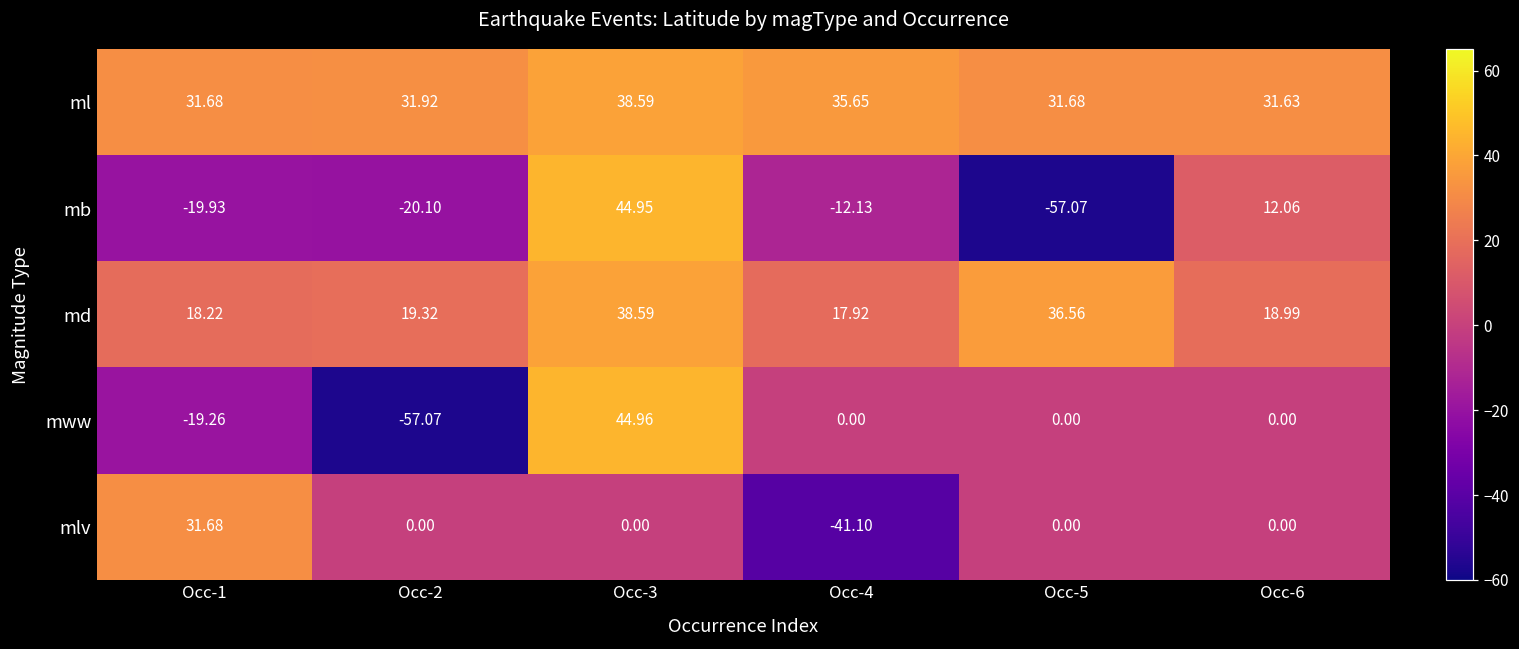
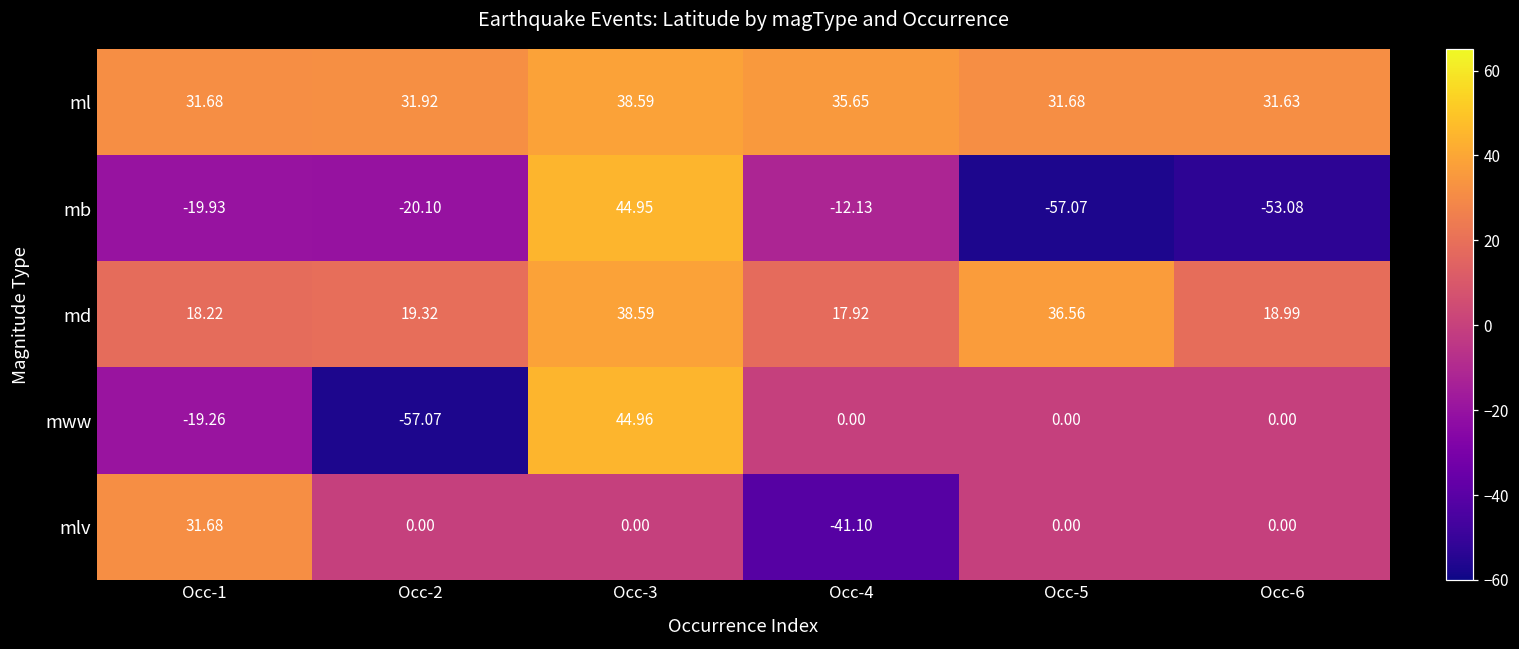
  {
    "ml": {
      "Occ-1": 31.68,
      "Occ-2": 31.92,
      "Occ-3": 38.59,
      "Occ-4": 35.65,
      "Occ-5": 31.68,
      "Occ-6": 31.63
    },
    "mb": {
      "Occ-1": -19.93,
      "Occ-2": -20.10,
      "Occ-3": 44.95,
      "Occ-4": -12.13,
      "Occ-5": -57.07,
-     "Occ-6": 12.06
+     "Occ-6": -53.08
    },
    "md": {
      "Occ-1": 18.22,
      "Occ-2": 19.32,
      "Occ-3": 38.59,
      "Occ-4": 17.92,
      "Occ-5": 36.56,
      "Occ-6": 18.99
    },
    "mww": {
      "Occ-1": -19.26,
      "Occ-2": -57.07,
      "Occ-3": 44.96,
      "Occ-4": 0.00,
      "Occ-5": 0.00,
      "Occ-6": 0.00
    },
    "mlv": {
      "Occ-1": 31.68,
      "Occ-2": 0.00,
      "Occ-3": 0.00,
      "Occ-4": -41.10,
      "Occ-5": 0.00,
      "Occ-6": 0.00
    }
  }
